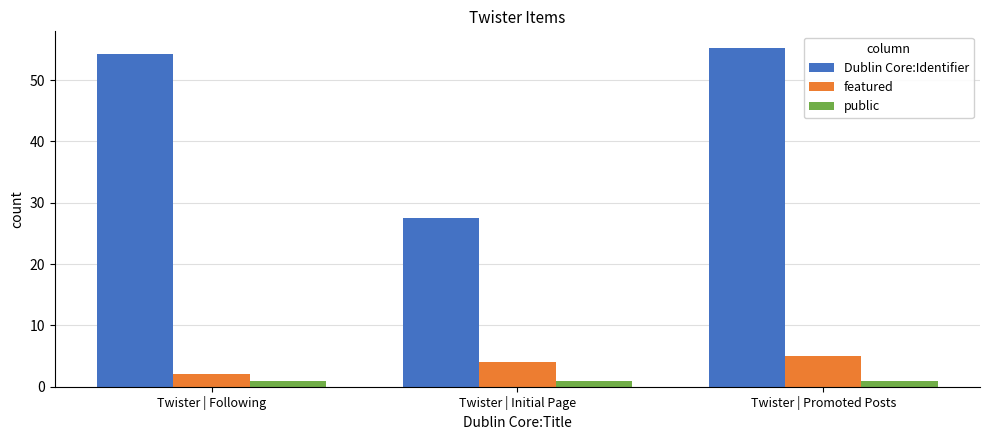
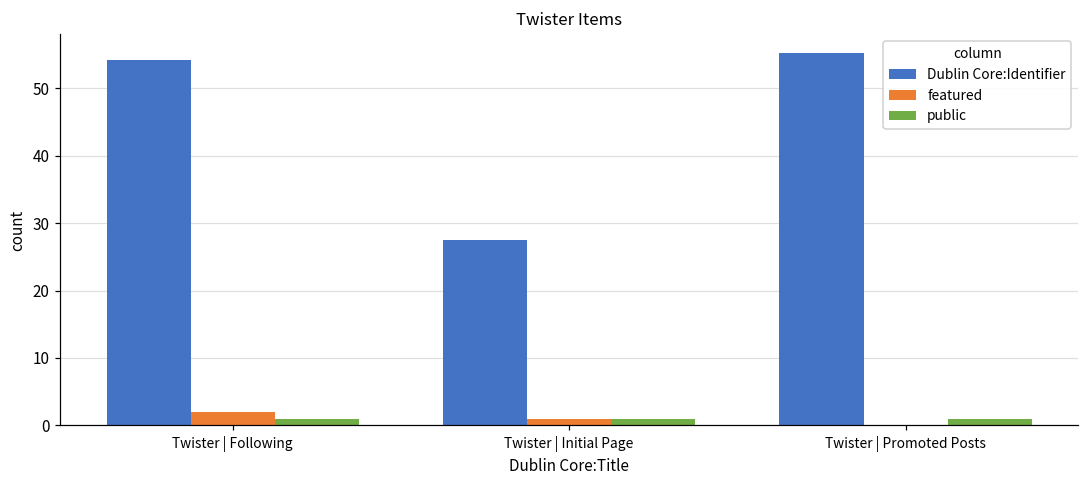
  {
    "Dublin Core:Identifier": {
      "Twister | Following": 54,
      "Twister | Initial Page": 27,
      "Twister | Promoted Posts": 55
    },
    "featured": {
      "Twister | Following": 2,
-     "Twister | Initial Page": 4,
-     "Twister | Promoted Posts": 5
+     "Twister | Initial Page": 1,
+     "Twister | Promoted Posts": 0
    },
    "public": {
      "Twister | Following": 1,
      "Twister | Initial Page": 1,
      "Twister | Promoted Posts": 1
    }
  }
